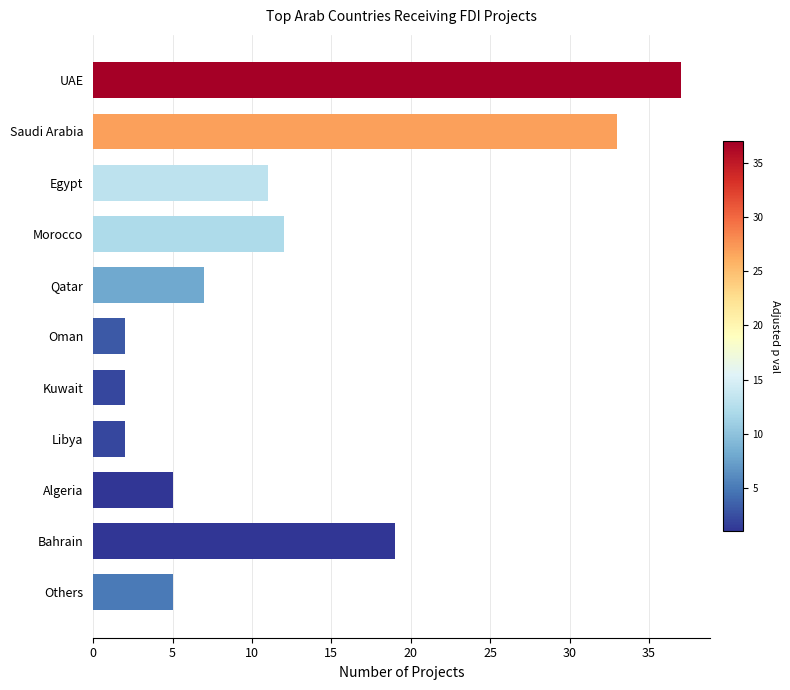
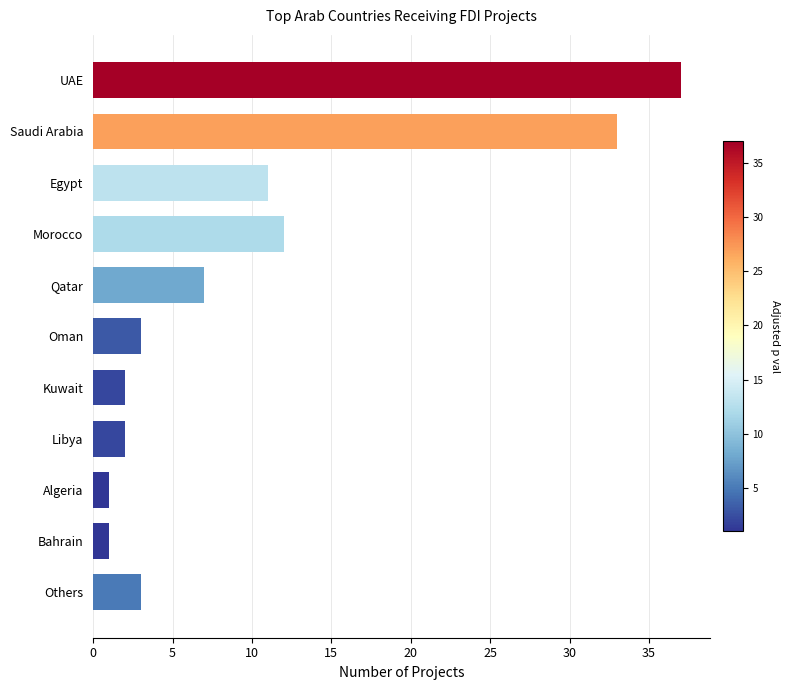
  {
    "UAE": 37,
    "Saudi Arabia": 33,
    "Egypt": 11,
    "Morocco": 12,
    "Qatar": 7,
-   "Oman": 2,
+   "Oman": 3,
    "Kuwait": 2,
    "Libya": 2,
-   "Algeria": 5,
-   "Bahrain": 19,
-   "Others": 5
+   "Algeria": 1,
+   "Bahrain": 1,
+   "Others": 3
  }
